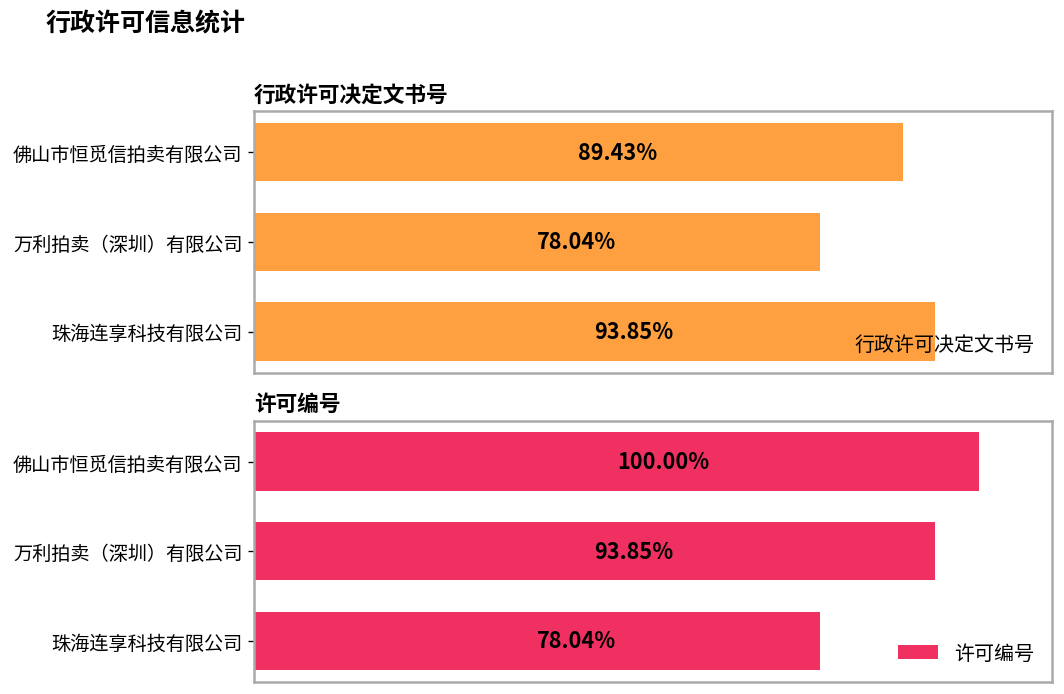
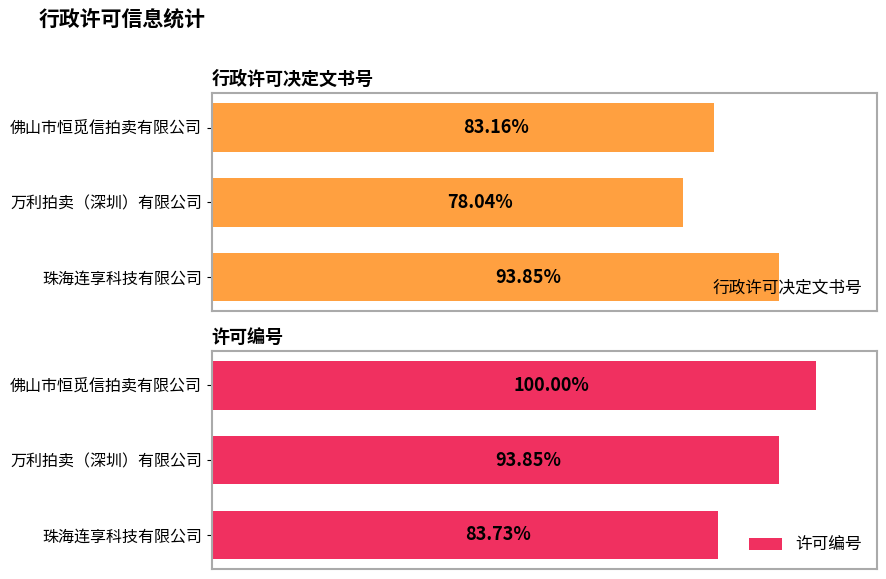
  {
    "行政许可决定文书号": {
-     "佛山市恒觅信拍卖有限公司": "89.43%",
+     "佛山市恒觅信拍卖有限公司": "83.16%",
      "万利拍卖（深圳）有限公司": "78.04%",
      "珠海连享科技有限公司": "93.85%"
    },
    "许可编号": {
      "佛山市恒觅信拍卖有限公司": "100.00%",
      "万利拍卖（深圳）有限公司": "93.85%",
-     "珠海连享科技有限公司": "78.04%"
+     "珠海连享科技有限公司": "83.73%"
    }
  }
